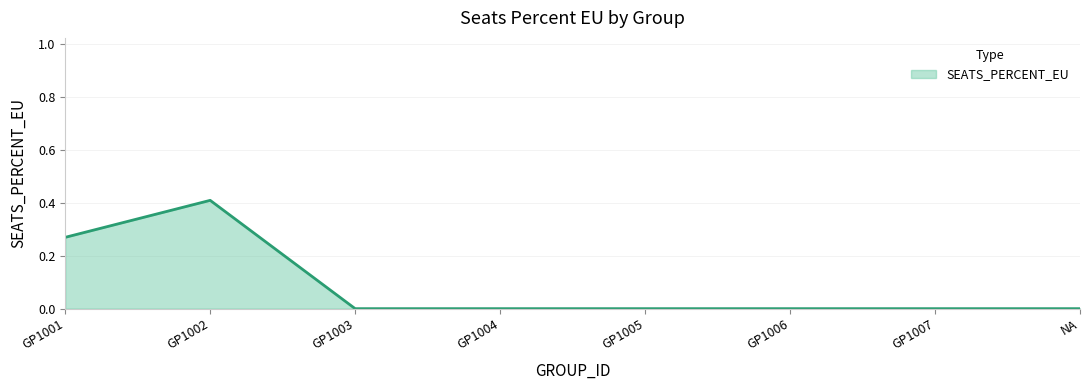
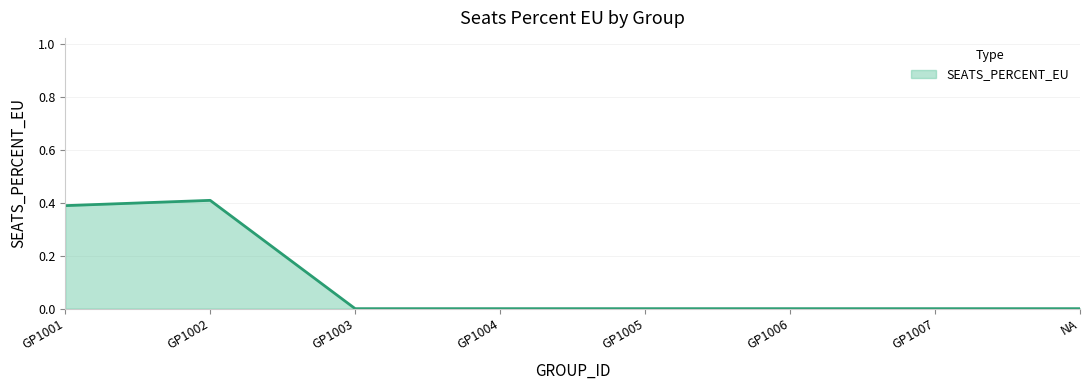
  {
-   "GP1001": 0.27,
+   "GP1001": 0.39,
    "GP1002": 0.41,
    "GP1003": 0.00,
    "GP1004": 0.00,
    "GP1005": 0.00,
    "GP1006": 0.00,
    "GP1007": 0.00,
    "NA": 0.00
  }
